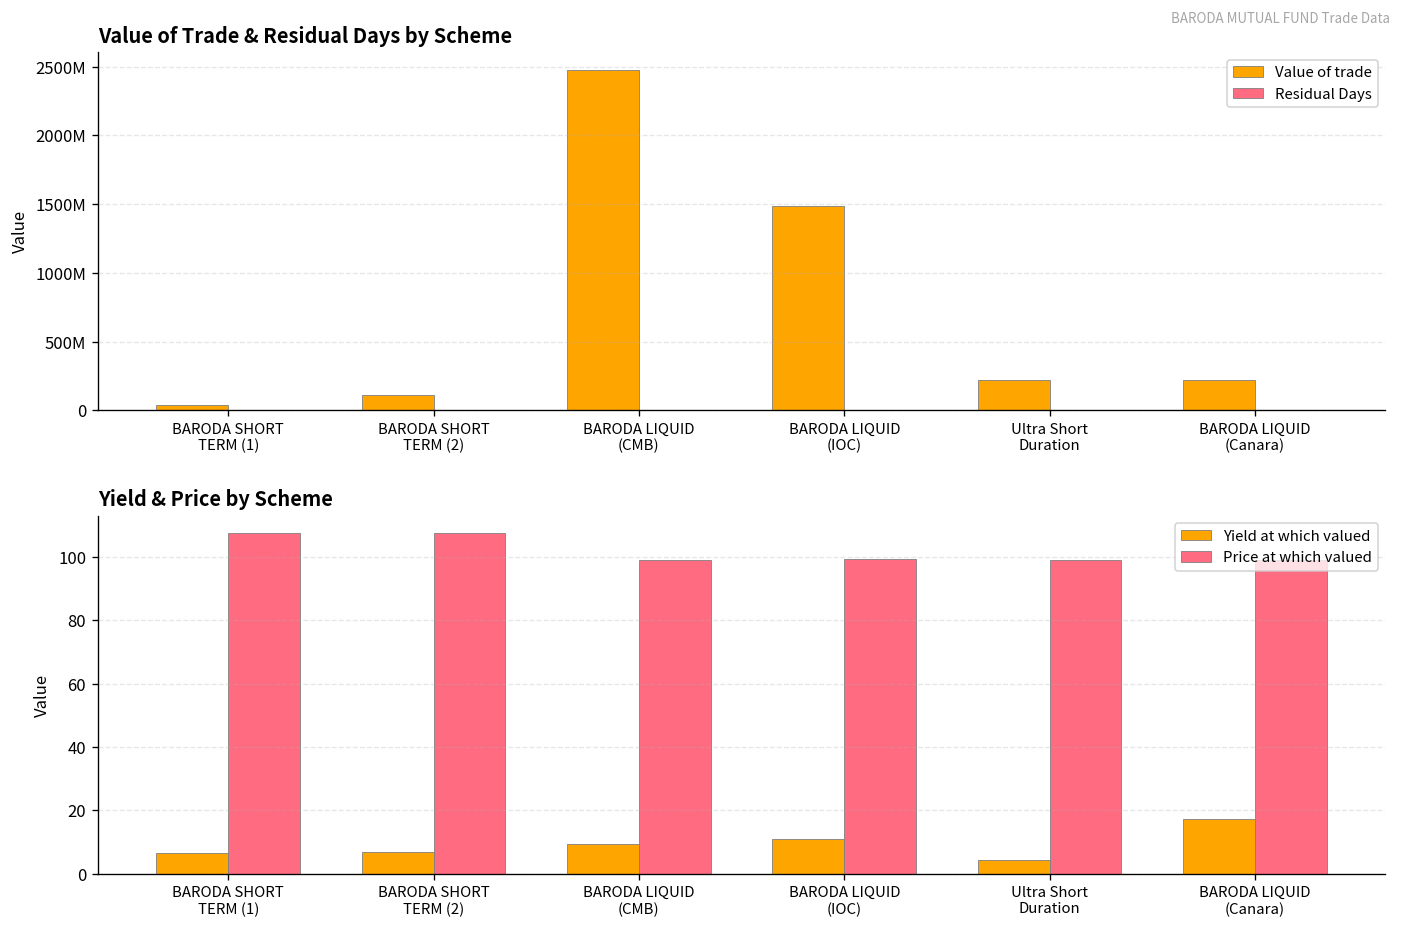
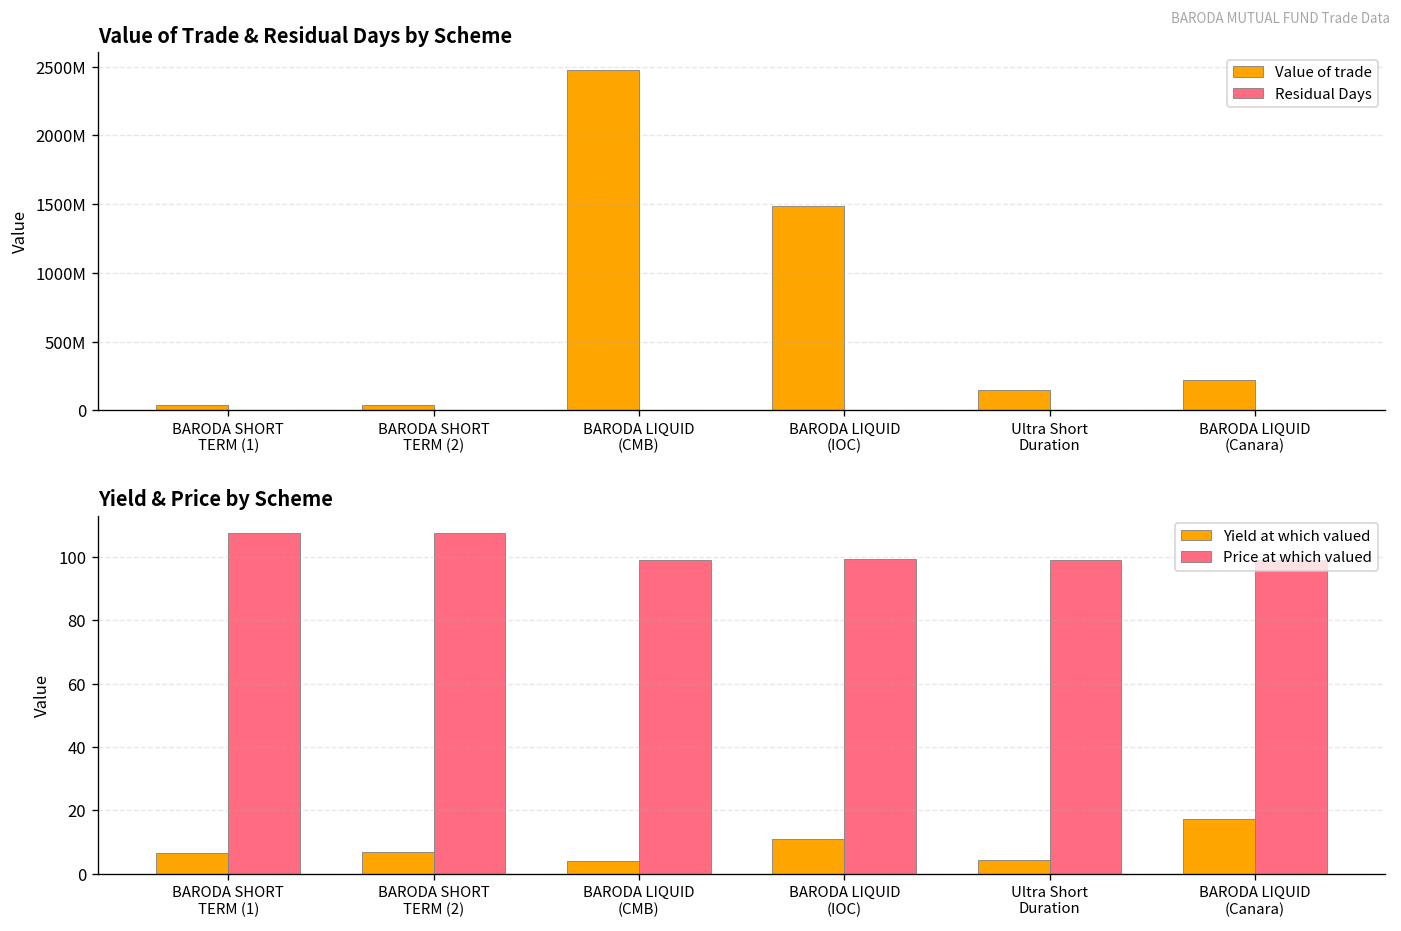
  {
    "Value of Trade & Residual Days by Scheme": {
      "Value of trade": {
        "BARODA SHORT TERM (1)": 40000000,
-       "BARODA SHORT TERM (2)": 110000000,
+       "BARODA SHORT TERM (2)": 40000000,
        "BARODA LIQUID (CMB)": 2480000000,
        "BARODA LIQUID (IOC)": 1490000000,
-       "Ultra Short Duration": 220000000,
+       "Ultra Short Duration": 150000000,
        "BARODA LIQUID (Canara)": 220000000
      }
    },
    "Yield & Price by Scheme": {
      "Yield at which valued": {
        "BARODA SHORT TERM (1)": 7,
        "BARODA SHORT TERM (2)": 7,
-       "BARODA LIQUID (CMB)": 9,
+       "BARODA LIQUID (CMB)": 4,
        "BARODA LIQUID (IOC)": 11,
        "Ultra Short Duration": 4,
        "BARODA LIQUID (Canara)": 17
      },
      "Price at which valued": {
        "BARODA SHORT TERM (1)": 108,
        "BARODA SHORT TERM (2)": 107,
        "BARODA LIQUID (CMB)": 99,
        "BARODA LIQUID (IOC)": 99,
        "Ultra Short Duration": 99
      }
    }
  }
